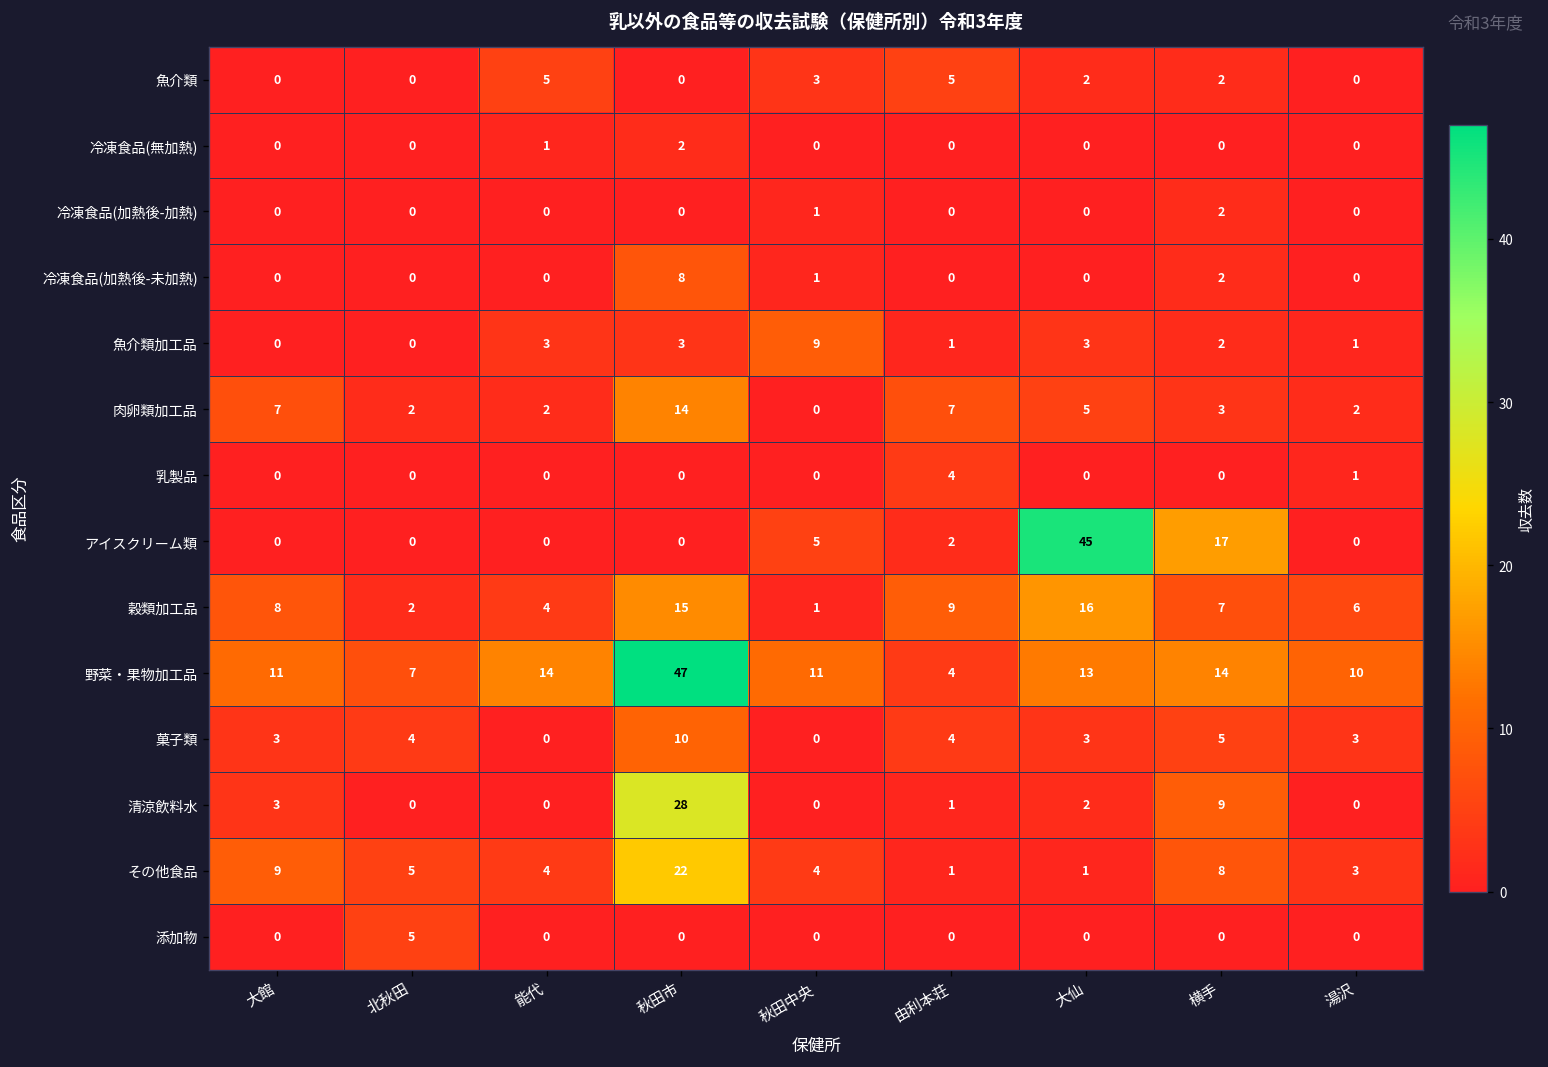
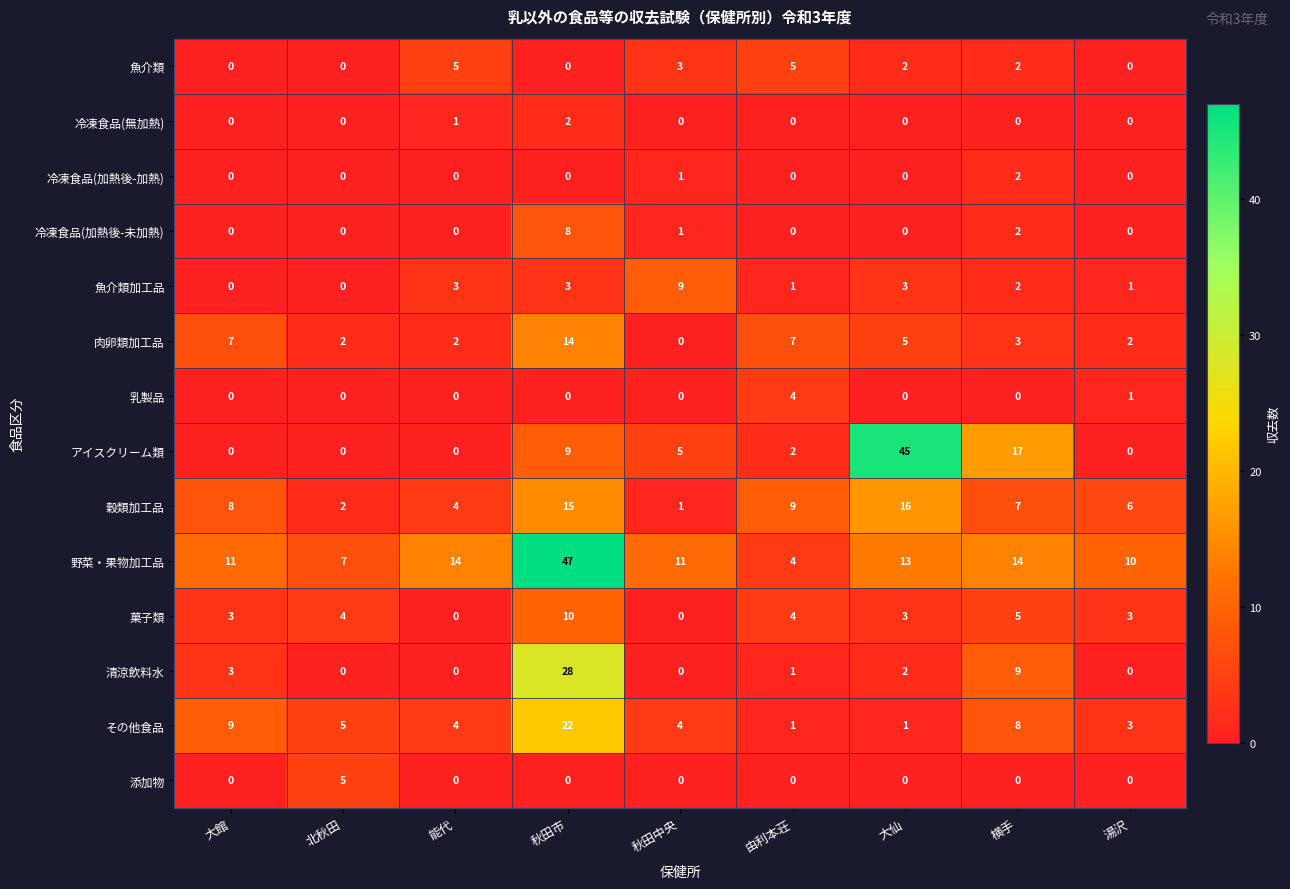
  {
    "魚介類": {
      "大館": 0,
      "北秋田": 0,
      "能代": 5,
      "秋田市": 0,
      "秋田中央": 3,
      "由利本荘": 5,
      "大仙": 2,
      "横手": 2,
      "湯沢": 0
    },
    "冷凍食品(無加熱)": {
      "大館": 0,
      "北秋田": 0,
      "能代": 1,
      "秋田市": 2,
      "秋田中央": 0,
      "由利本荘": 0,
      "大仙": 0,
      "横手": 0,
      "湯沢": 0
    },
    "冷凍食品(加熱後-加熱)": {
      "大館": 0,
      "北秋田": 0,
      "能代": 0,
      "秋田市": 0,
      "秋田中央": 1,
      "由利本荘": 0,
      "大仙": 0,
      "横手": 2,
      "湯沢": 0
    },
    "冷凍食品(加熱後-未加熱)": {
      "大館": 0,
      "北秋田": 0,
      "能代": 0,
      "秋田市": 8,
      "秋田中央": 1,
      "由利本荘": 0,
      "大仙": 0,
      "横手": 2,
      "湯沢": 0
    },
    "魚介類加工品": {
      "大館": 0,
      "北秋田": 0,
      "能代": 3,
      "秋田市": 3,
      "秋田中央": 9,
      "由利本荘": 1,
      "大仙": 3,
      "横手": 2,
      "湯沢": 1
    },
    "肉卵類加工品": {
      "大館": 7,
      "北秋田": 2,
      "能代": 2,
      "秋田市": 14,
      "秋田中央": 0,
      "由利本荘": 7,
      "大仙": 5,
      "横手": 3,
      "湯沢": 2
    },
    "乳製品": {
      "大館": 0,
      "北秋田": 0,
      "能代": 0,
      "秋田市": 0,
      "秋田中央": 0,
      "由利本荘": 4,
      "大仙": 0,
      "横手": 0,
      "湯沢": 1
    },
    "アイスクリーム類": {
      "大館": 0,
      "北秋田": 0,
      "能代": 0,
-     "秋田市": 0,
+     "秋田市": 9,
      "秋田中央": 5,
      "由利本荘": 2,
      "大仙": 45,
      "横手": 17,
      "湯沢": 0
    },
    "穀類加工品": {
      "大館": 8,
      "北秋田": 2,
      "能代": 4,
      "秋田市": 15,
      "秋田中央": 1,
      "由利本荘": 9,
      "大仙": 16,
      "横手": 7,
      "湯沢": 6
    },
    "野菜・果物加工品": {
      "大館": 11,
      "北秋田": 7,
      "能代": 14,
      "秋田市": 47,
      "秋田中央": 11,
      "由利本荘": 4,
      "大仙": 13,
      "横手": 14,
      "湯沢": 10
    },
    "菓子類": {
      "大館": 3,
      "北秋田": 4,
      "能代": 0,
      "秋田市": 10,
      "秋田中央": 0,
      "由利本荘": 4,
      "大仙": 3,
      "横手": 5,
      "湯沢": 3
    },
    "清涼飲料水": {
      "大館": 3,
      "北秋田": 0,
      "能代": 0,
      "秋田市": 28,
      "秋田中央": 0,
      "由利本荘": 1,
      "大仙": 2,
      "横手": 9,
      "湯沢": 0
    },
    "その他食品": {
      "大館": 9,
      "北秋田": 5,
      "能代": 4,
      "秋田市": 22,
      "秋田中央": 4,
      "由利本荘": 1,
      "大仙": 1,
      "横手": 8,
      "湯沢": 3
    },
    "添加物": {
      "大館": 0,
      "北秋田": 5,
      "能代": 0,
      "秋田市": 0,
      "秋田中央": 0,
      "由利本荘": 0,
      "大仙": 0,
      "横手": 0,
      "湯沢": 0
    }
  }
